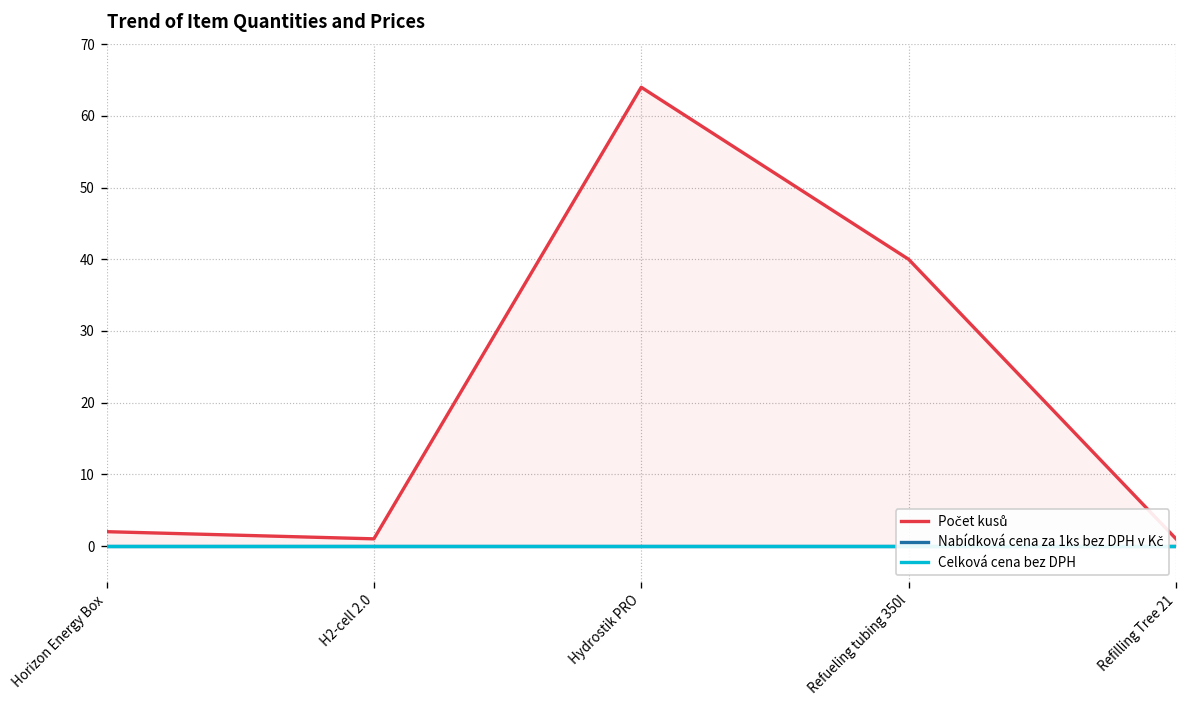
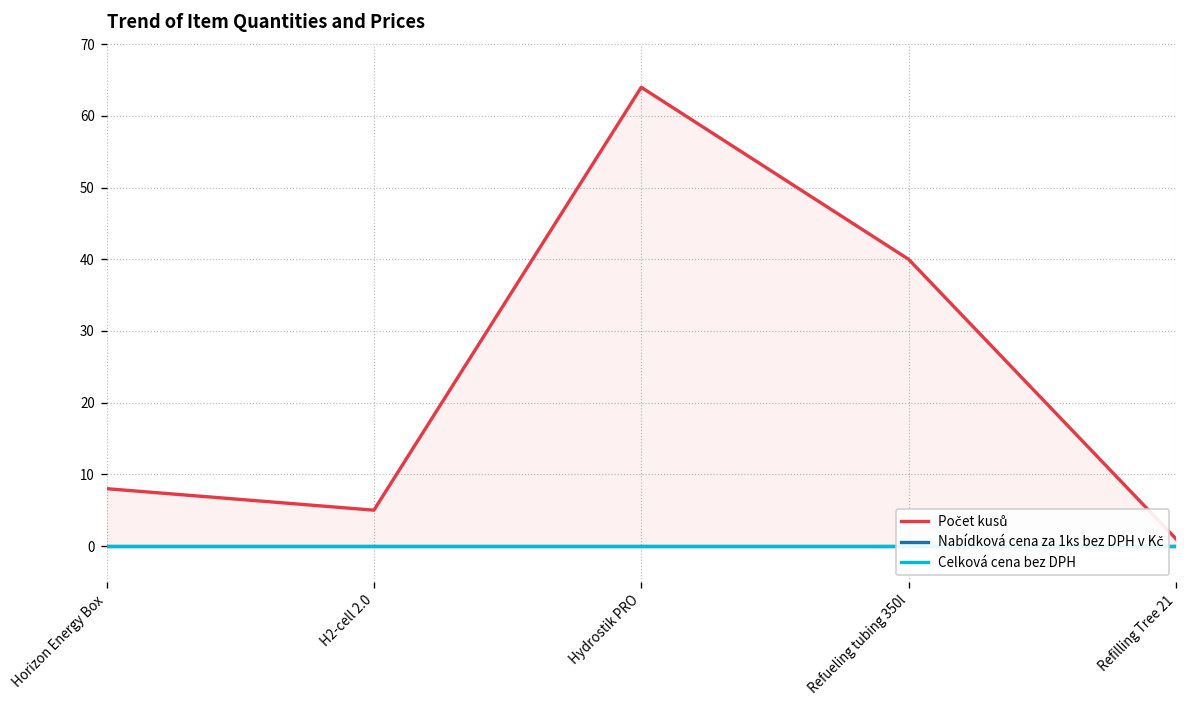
  {
    "Počet kusů": {
-     "Horizon Energy Box": 2,
-     "H2-cell 2.0": 1,
+     "Horizon Energy Box": 8,
+     "H2-cell 2.0": 5,
      "Hydrostik PRO": 64,
      "Refueling tubing 350l": 40,
      "Refilling Tree 21": 1
    },
    "Celková cena bez DPH": {
      "Horizon Energy Box": 0,
      "H2-cell 2.0": 0,
      "Hydrostik PRO": 0,
      "Refilling Tree 21": 0
    }
  }
